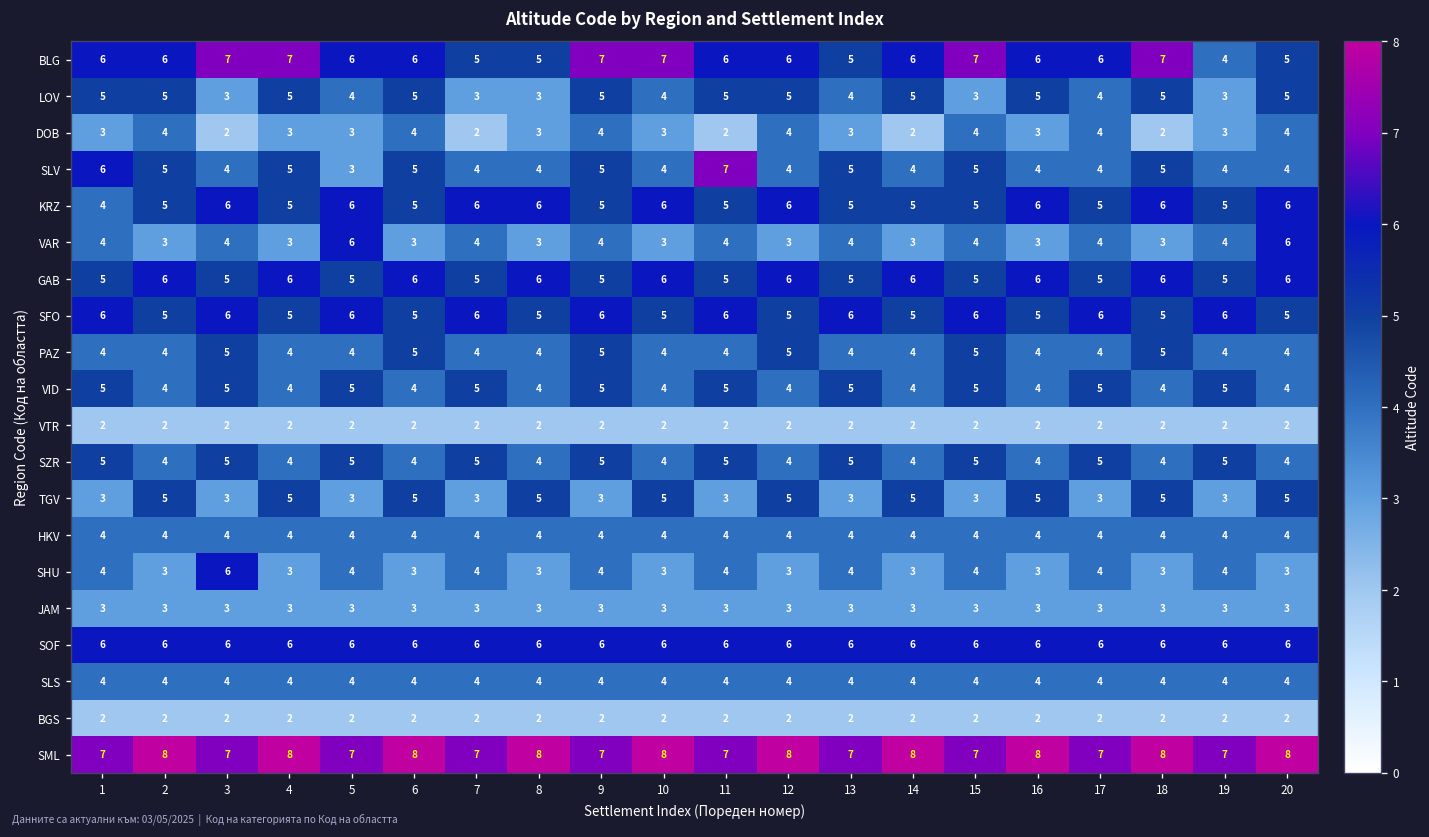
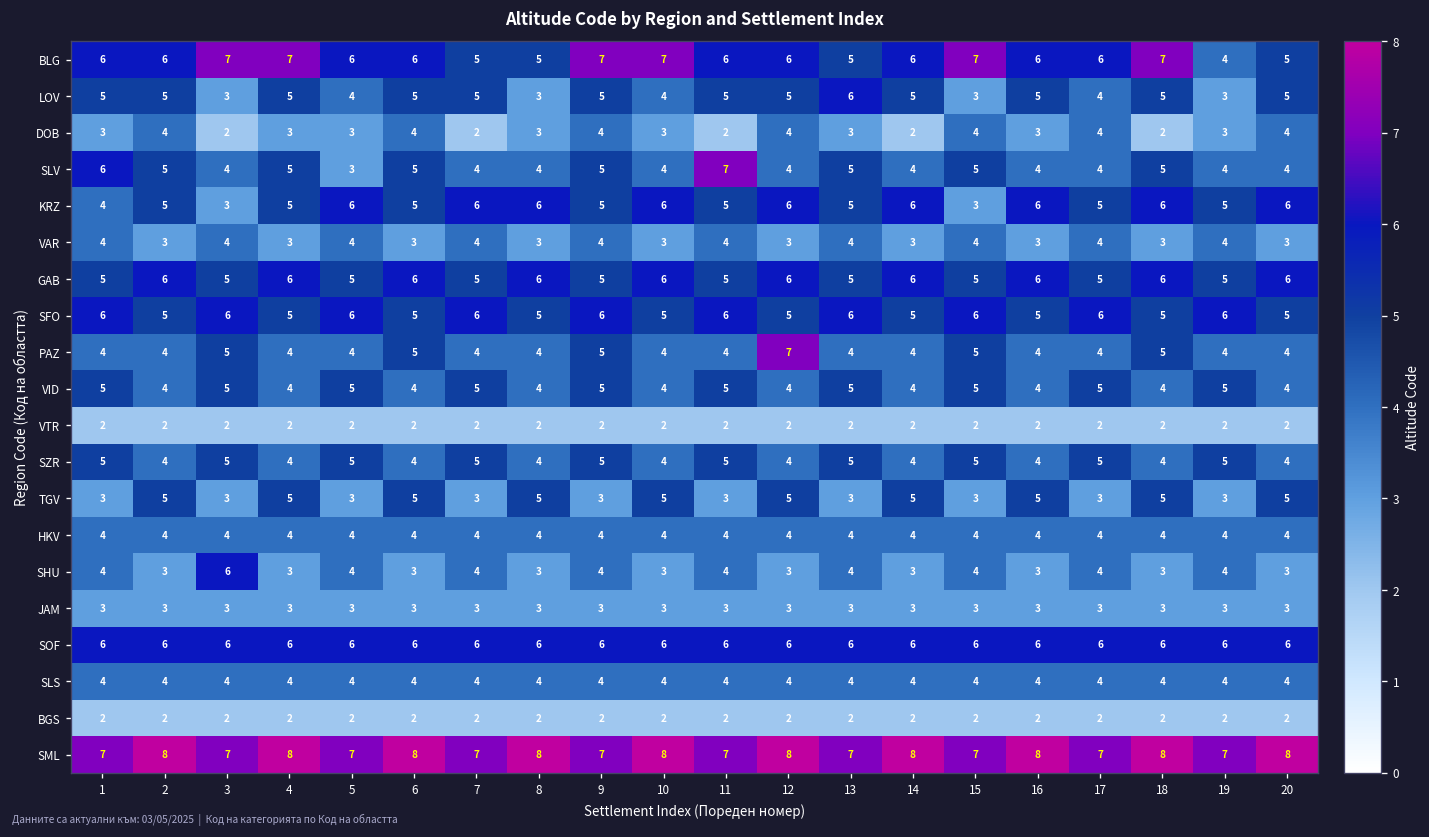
  {
    "LOV": {
      "1": 5,
      "2": 5,
      "3": 3,
      "4": 5,
      "5": 4,
      "6": 5,
-     "7": 3,
+     "7": 5,
      "8": 3,
      "9": 5,
      "10": 4,
      "11": 5,
      "12": 5,
-     "13": 4,
+     "13": 6,
      "14": 5,
      "15": 3,
      "16": 5,
      "17": 4,
      "18": 5,
      "19": 3,
      "20": 5
    },
    "KRZ": {
      "1": 4,
      "2": 5,
-     "3": 6,
+     "3": 3,
      "4": 5,
      "5": 6,
      "6": 5,
      "7": 6,
      "8": 6,
      "9": 5,
      "10": 6,
      "11": 5,
      "12": 6,
      "13": 5,
-     "14": 5,
-     "15": 5,
+     "14": 6,
+     "15": 3,
      "16": 6,
      "17": 5,
      "18": 6,
      "19": 5,
      "20": 6
    },
    "VAR": {
      "1": 4,
      "2": 3,
      "3": 4,
      "4": 3,
-     "5": 6,
+     "5": 4,
      "6": 3,
      "7": 4,
      "8": 3,
      "9": 4,
      "10": 3,
      "11": 4,
      "12": 3,
      "13": 4,
      "14": 3,
      "15": 4,
      "16": 3,
      "17": 4,
      "18": 3,
      "19": 4,
-     "20": 6
+     "20": 3
    },
    "PAZ": {
      "1": 4,
      "2": 4,
      "3": 5,
      "4": 4,
      "5": 4,
      "6": 5,
      "7": 4,
      "8": 4,
      "9": 5,
      "10": 4,
      "11": 4,
-     "12": 5,
+     "12": 7,
      "13": 4,
      "14": 4,
      "15": 5,
      "16": 4,
      "17": 4,
      "18": 5,
      "19": 4,
      "20": 4
    }
  }
